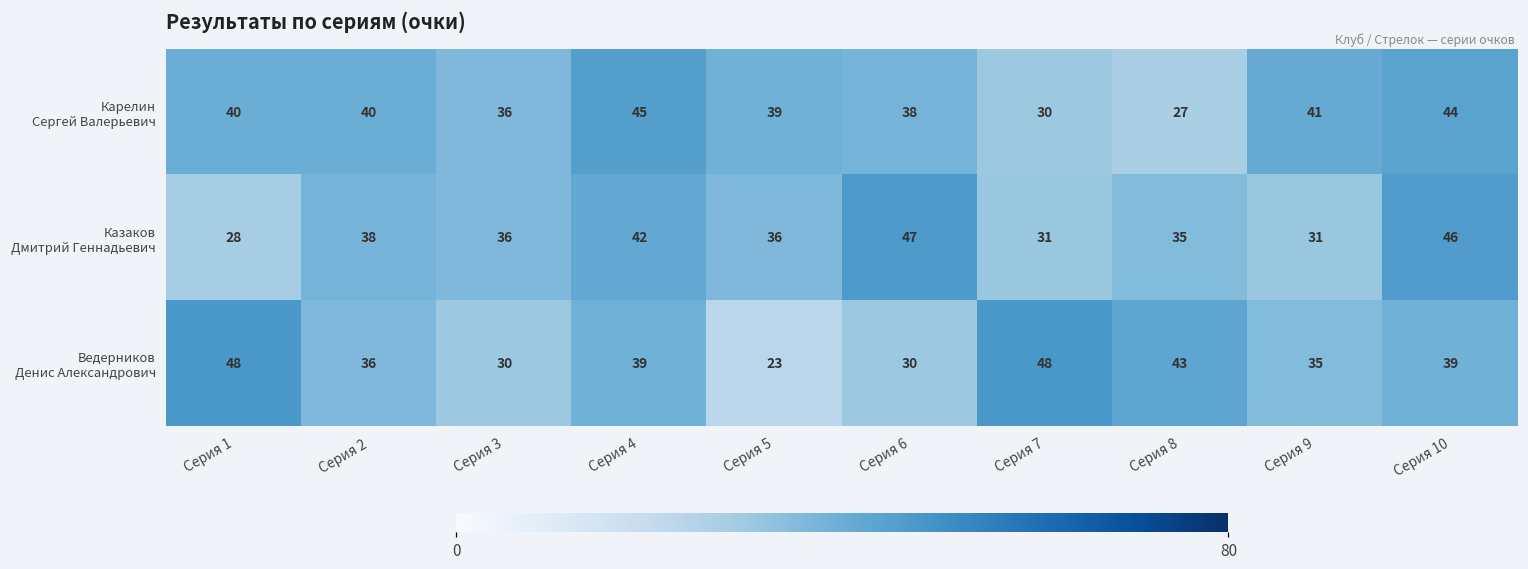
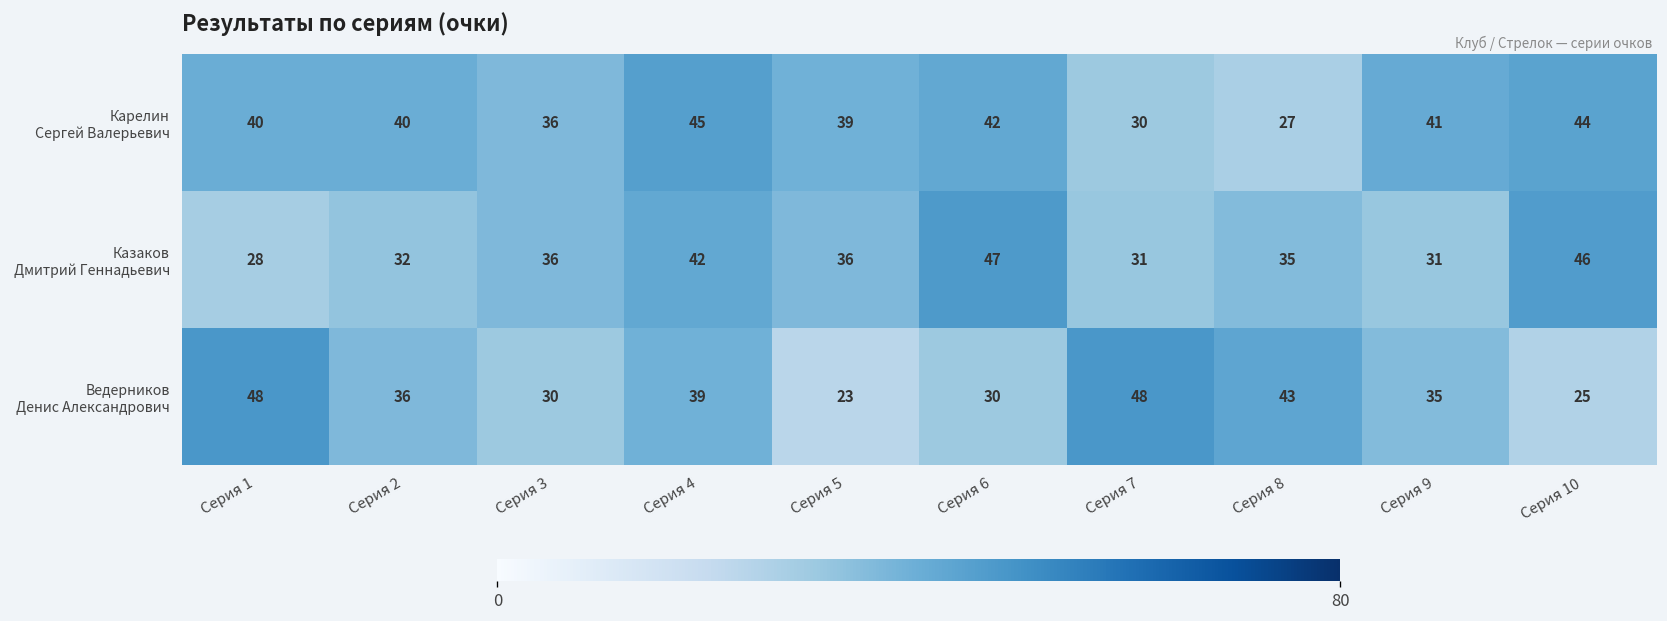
  {
    "Карелин Сергей Валерьевич": {
      "Серия 1": 40,
      "Серия 2": 40,
      "Серия 3": 36,
      "Серия 4": 45,
      "Серия 5": 39,
-     "Серия 6": 38,
+     "Серия 6": 42,
      "Серия 7": 30,
      "Серия 8": 27,
      "Серия 9": 41,
      "Серия 10": 44
    },
    "Казаков Дмитрий Геннадьевич": {
      "Серия 1": 28,
-     "Серия 2": 38,
+     "Серия 2": 32,
      "Серия 3": 36,
      "Серия 4": 42,
      "Серия 5": 36,
      "Серия 6": 47,
      "Серия 7": 31,
      "Серия 8": 35,
      "Серия 9": 31,
      "Серия 10": 46
    },
    "Ведерников Денис Александрович": {
      "Серия 1": 48,
      "Серия 2": 36,
      "Серия 3": 30,
      "Серия 4": 39,
      "Серия 5": 23,
      "Серия 6": 30,
      "Серия 7": 48,
      "Серия 8": 43,
      "Серия 9": 35,
-     "Серия 10": 39
+     "Серия 10": 25
    }
  }
